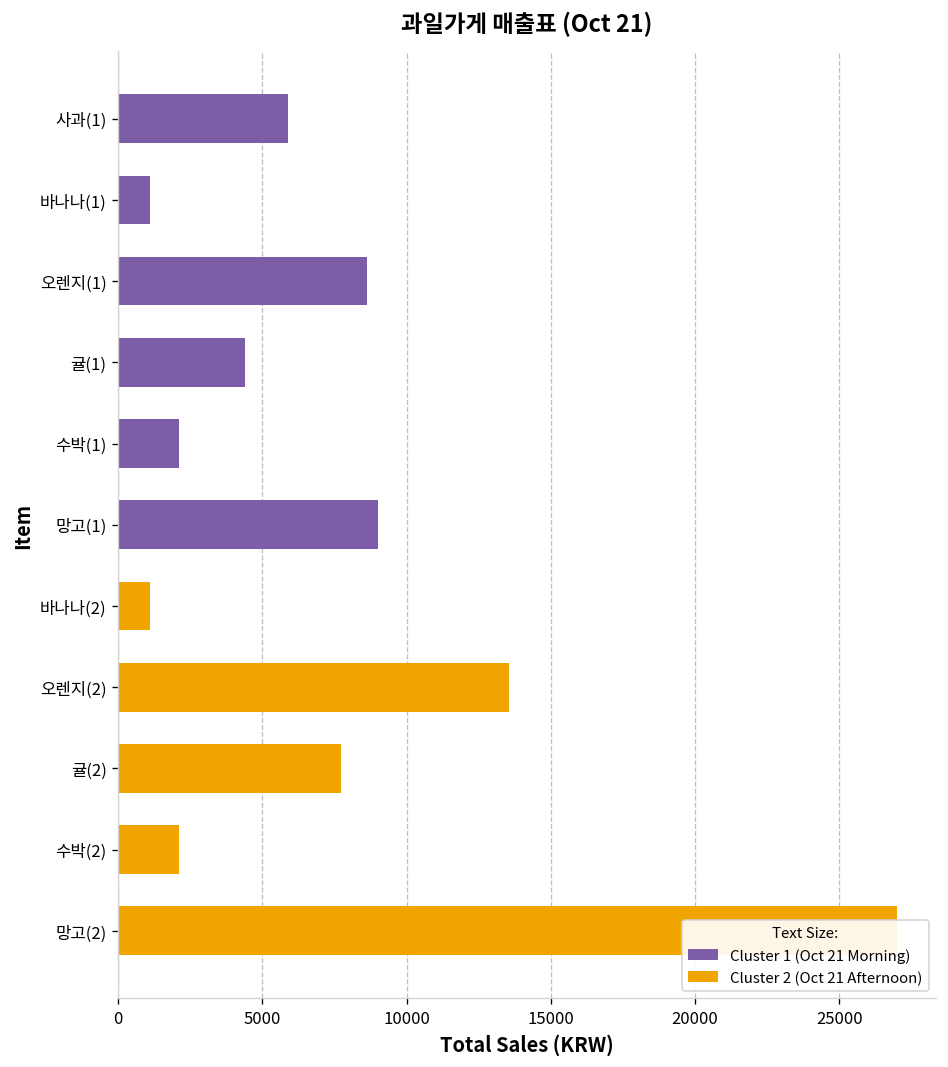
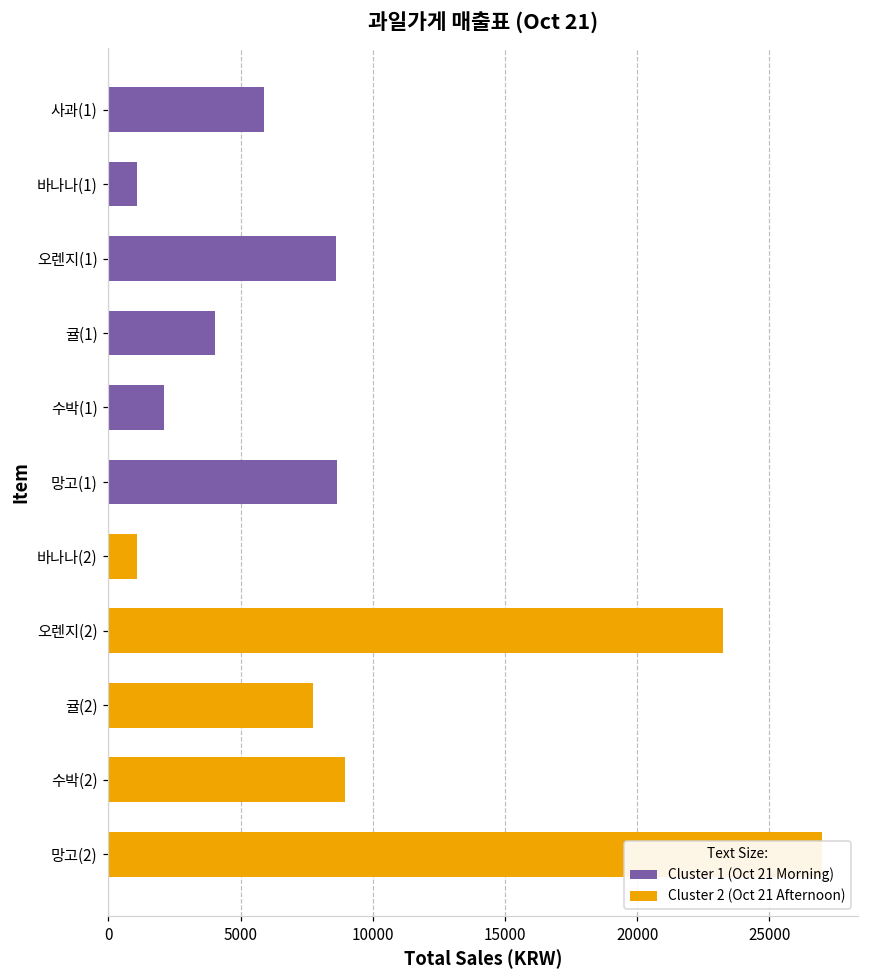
  {
    "Cluster 1 (Oct 21 Morning)": {
      "사과(1)": 5900,
      "바나나(1)": 1100,
      "오렌지(1)": 8600,
-     "귤(1)": 4400,
+     "귤(1)": 4000,
      "수박(1)": 2100,
-     "망고(1)": 9000
+     "망고(1)": 8600
    },
    "Cluster 2 (Oct 21 Afternoon)": {
      "바나나(2)": 1100,
-     "오렌지(2)": 13500,
+     "오렌지(2)": 23300,
      "귤(2)": 7700,
-     "수박(2)": 2100
+     "수박(2)": 8900
    }
  }
